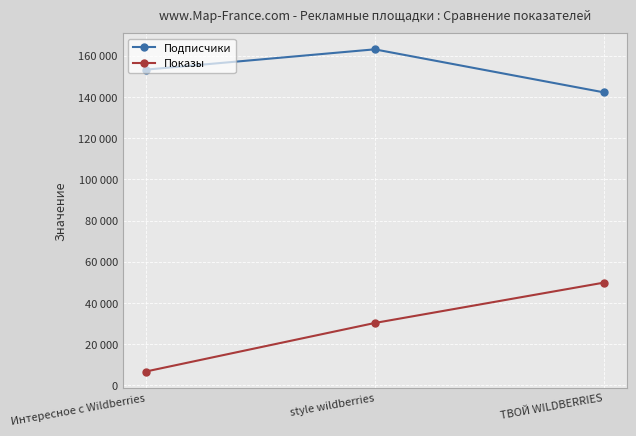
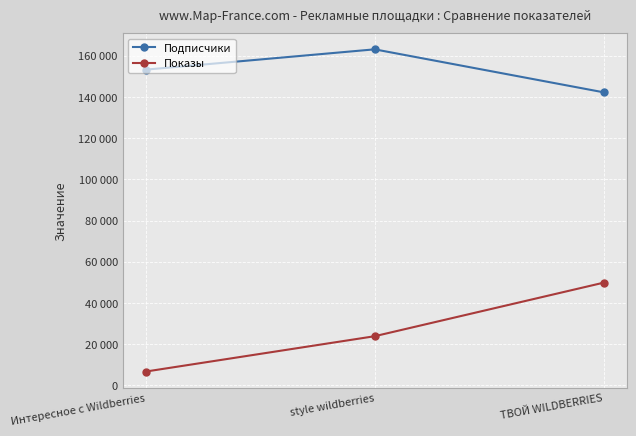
  {
    "Подписчики": {
      "style wildberries": 163000,
      "ТВОЙ WILDBERRIES": 142000
    },
    "Показы": {
      "Интересное с Wildberries": 7000,
-     "style wildberries": 30000,
+     "style wildberries": 24000,
      "ТВОЙ WILDBERRIES": 50000
    }
  }
